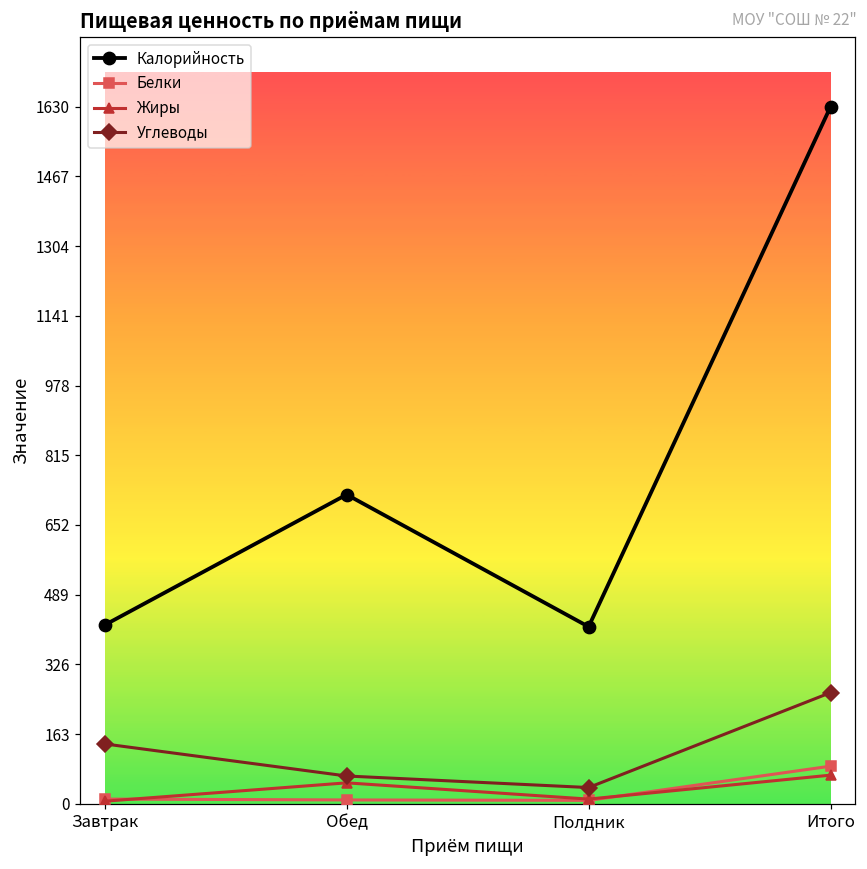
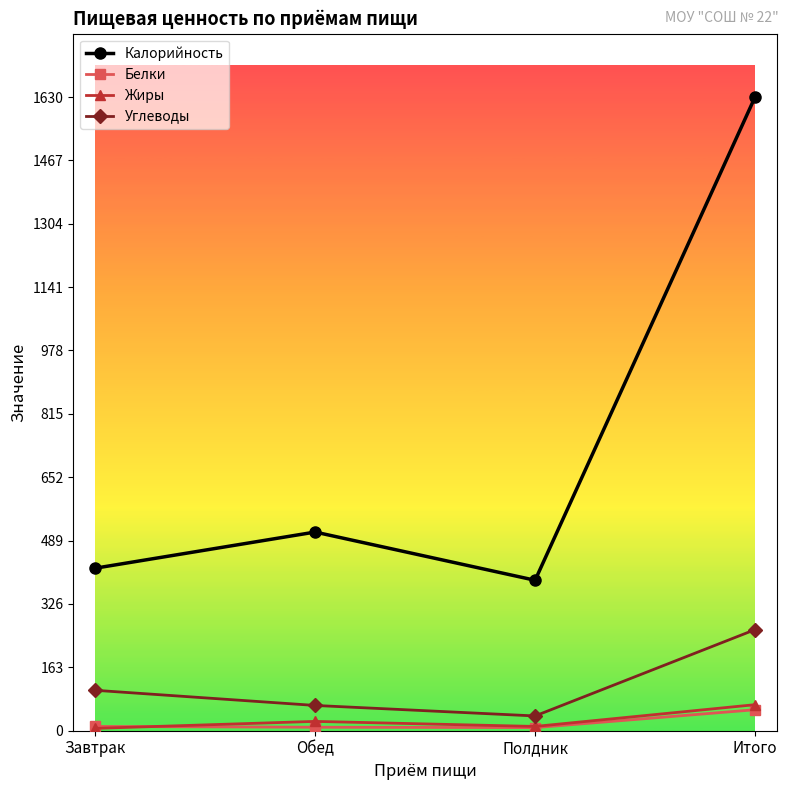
  {
    "Калорийность": {
      "Завтрак": 420,
-     "Обед": 720,
-     "Полдник": 410,
+     "Обед": 510,
+     "Полдник": 390,
      "Итого": 1630
    },
    "Белки": {
      "Обед": 10,
-     "Итого": 90
+     "Итого": 50
    },
    "Жиры": {
-     "Обед": 50,
+     "Обед": 20,
      "Итого": 70
    },
    "Углеводы": {
-     "Завтрак": 140,
+     "Завтрак": 100,
      "Обед": 70,
      "Полдник": 40,
      "Итого": 260
    }
  }
